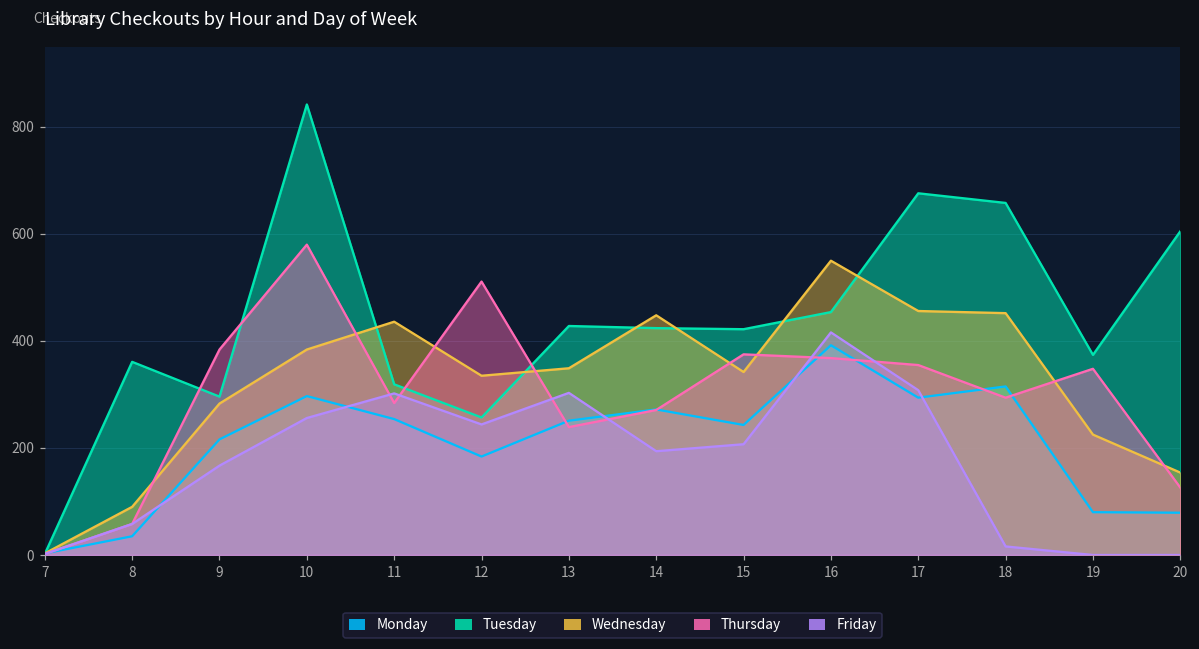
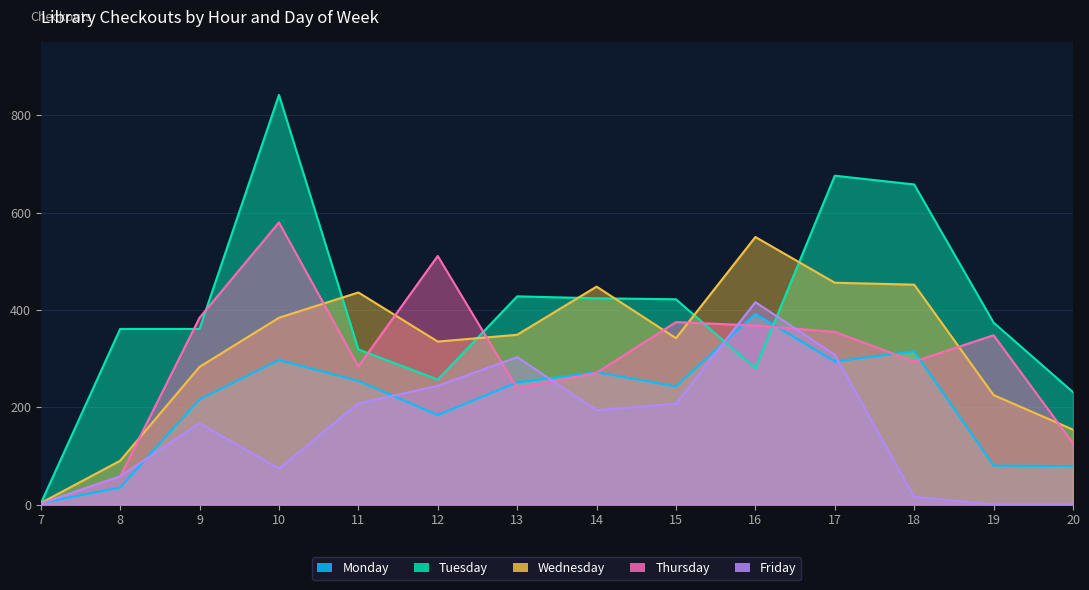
  {
    "Monday": {
      "8": 40,
      "9": 220,
      "10": 300,
      "11": 250,
      "12": 180,
      "13": 250,
      "15": 240,
      "16": 390,
      "17": 290,
      "18": 320,
      "19": 80,
      "20": 80
    },
    "Tuesday": {
      "8": 360,
-     "9": 300,
+     "9": 360,
      "10": 840,
      "11": 320,
      "12": 260,
      "13": 430,
      "14": 420,
      "15": 420,
-     "16": 450,
+     "16": 280,
      "17": 680,
      "18": 660,
      "19": 370,
-     "20": 610
+     "20": 230
    },
    "Wednesday": {
      "8": 90,
      "9": 280,
      "10": 380,
      "11": 440,
      "12": 340,
      "13": 350,
      "14": 450,
      "15": 340,
      "16": 550,
      "17": 460,
      "18": 450,
      "19": 230,
      "20": 150
    },
    "Thursday": {
      "9": 380,
      "10": 580,
      "11": 280,
      "12": 510,
      "13": 240,
      "15": 380,
      "16": 370,
      "17": 360,
      "18": 290,
      "19": 350,
      "20": 130
    },
    "Friday": {
      "9": 170,
-     "10": 260,
-     "11": 300,
+     "10": 70,
+     "11": 210,
      "12": 240,
      "13": 300,
      "14": 190,
      "15": 210,
      "16": 420,
      "17": 310,
      "18": 20,
      "19": 0,
      "20": 0
    }
  }
